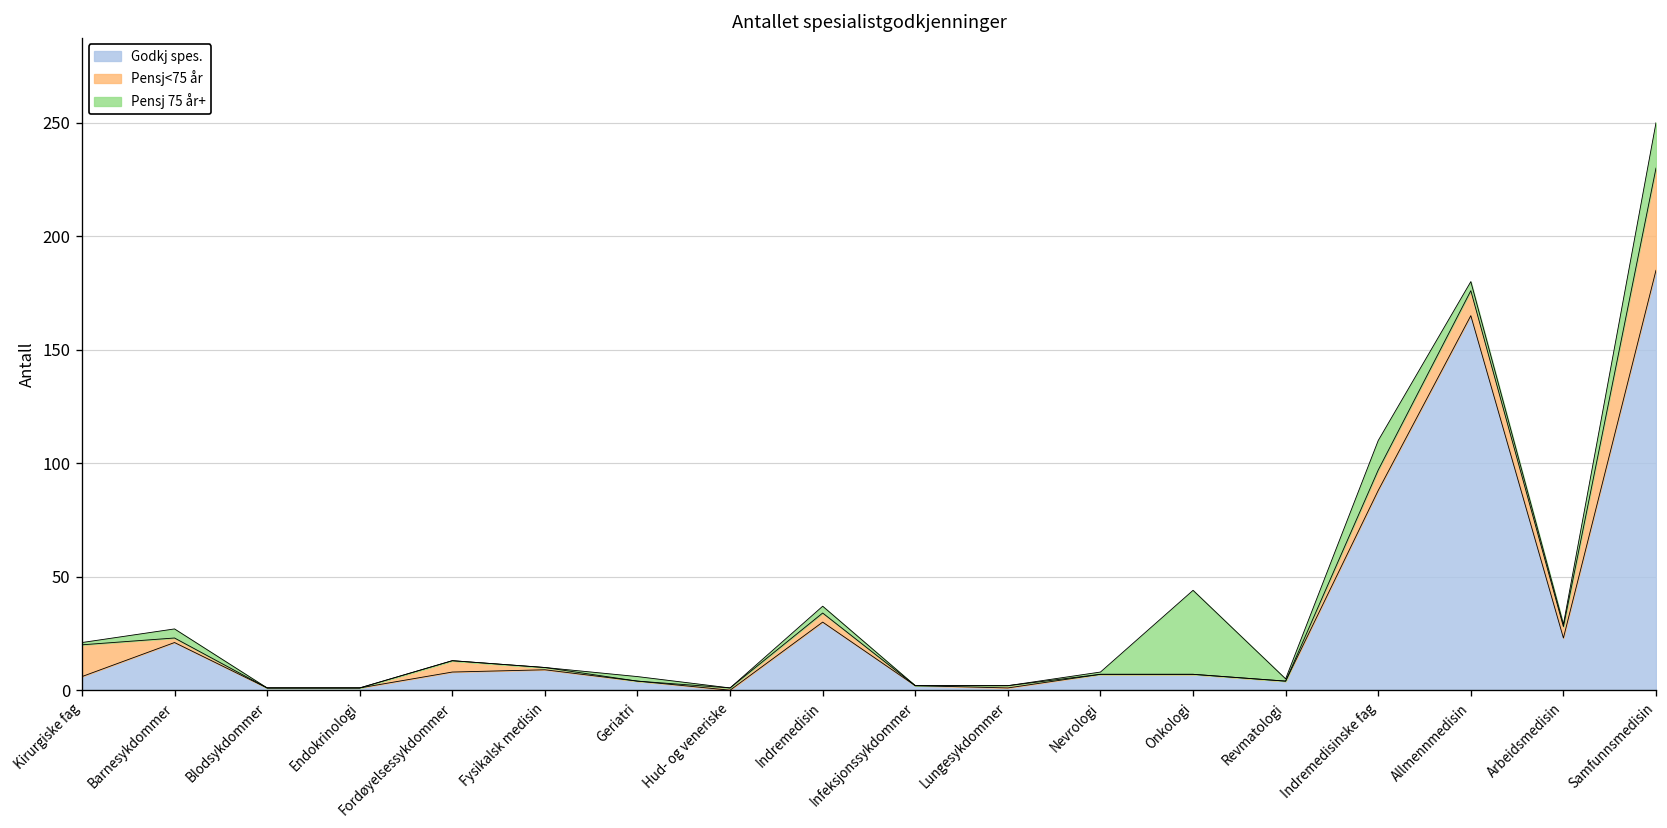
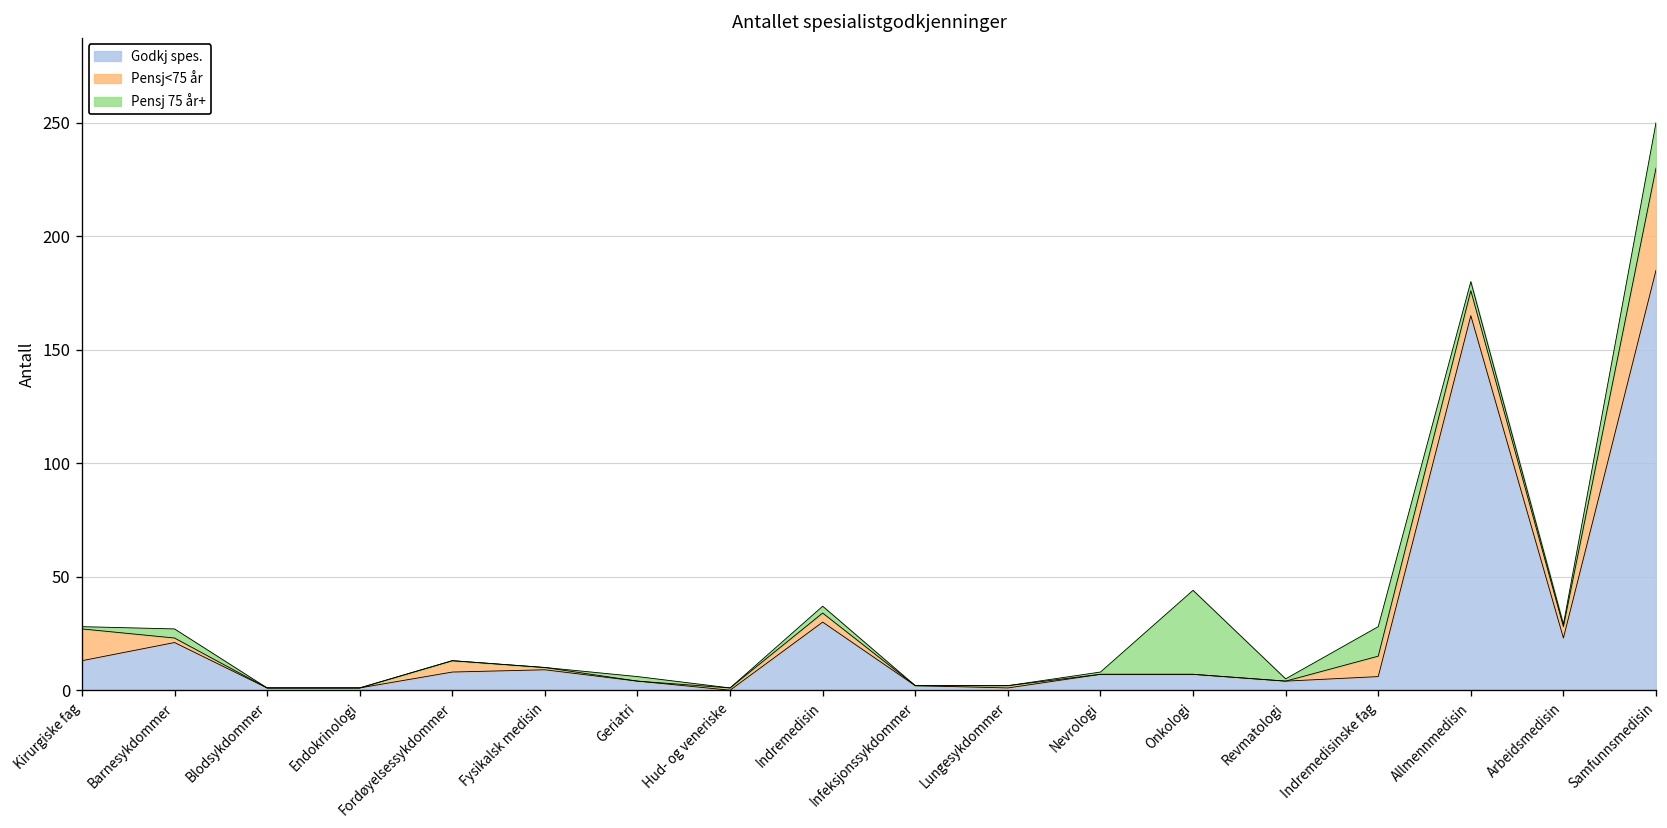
  {
    "Godkj spes.": {
-     "Kirurgiske fag": 6,
+     "Kirurgiske fag": 13,
      "Barnesykdommer": 21,
      "Fordøyelsessykdommer": 8,
      "Indremedisin": 30,
-     "Indremedisinske fag": 88,
+     "Indremedisinske fag": 6,
      "Allmennmedisin": 165,
      "Arbeidsmedisin": 23,
      "Samfunnsmedisin": 185
    },
    "Pensj<75 år": {
      "Barnesykdommer": 2,
      "Indremedisin": 4,
      "Indremedisinske fag": 9,
      "Allmennmedisin": 11,
      "Samfunnsmedisin": 45
    },
    "Pensj 75 år+": {
      "Barnesykdommer": 4,
      "Geriatri": 2,
      "Indremedisin": 3,
      "Onkologi": 37,
      "Indremedisinske fag": 13,
      "Allmennmedisin": 4,
      "Samfunnsmedisin": 20
    }
  }
